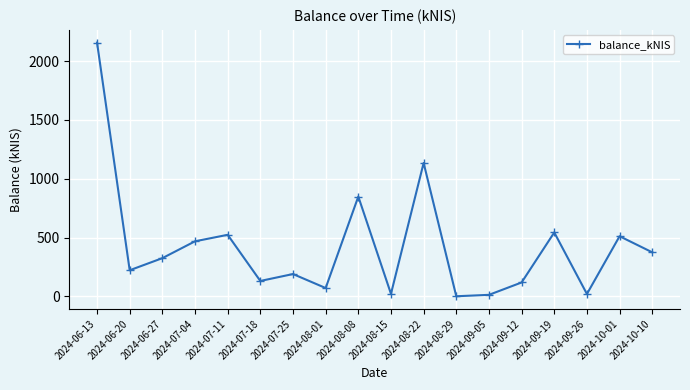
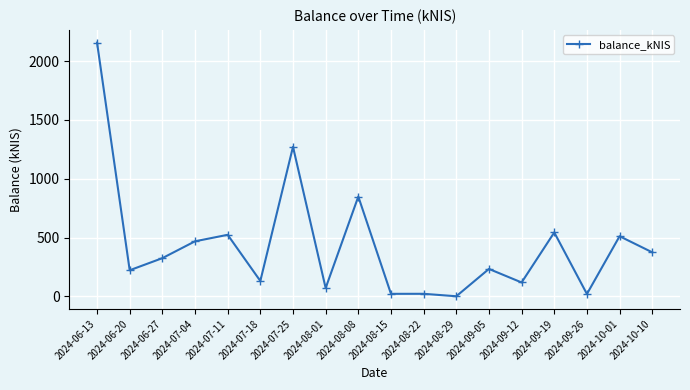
  {
    "2024-06-13": 2160,
    "2024-06-20": 220,
    "2024-06-27": 330,
    "2024-07-04": 470,
    "2024-07-11": 520,
    "2024-07-18": 130,
-   "2024-07-25": 190,
+   "2024-07-25": 1270,
    "2024-08-01": 70,
    "2024-08-08": 850,
    "2024-08-15": 20,
-   "2024-08-22": 1130,
+   "2024-08-22": 20,
    "2024-08-29": 0,
-   "2024-09-05": 10,
+   "2024-09-05": 230,
    "2024-09-12": 120,
    "2024-09-19": 540,
    "2024-09-26": 20,
    "2024-10-01": 510,
    "2024-10-10": 380
  }
